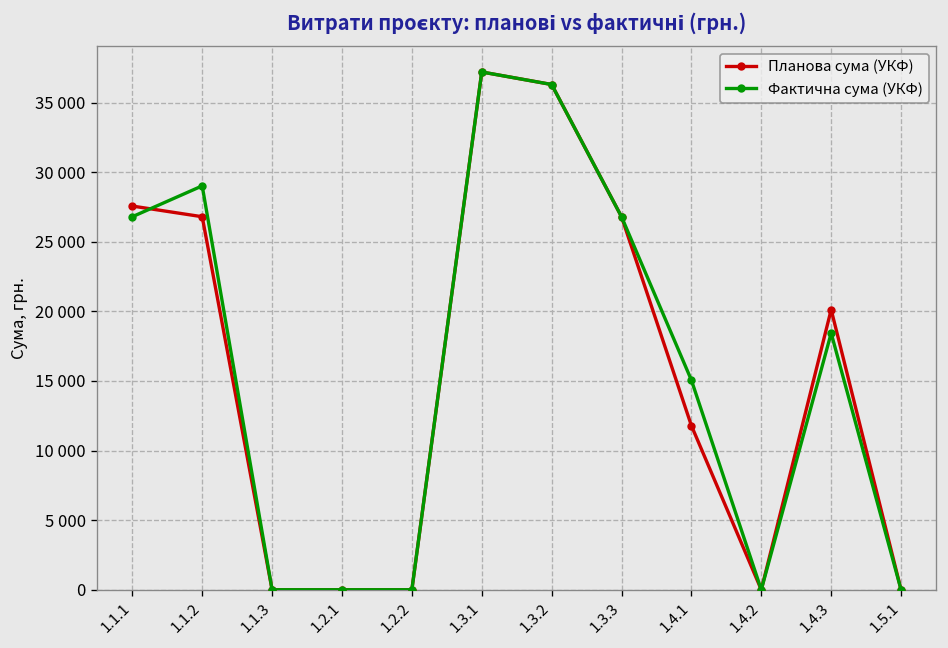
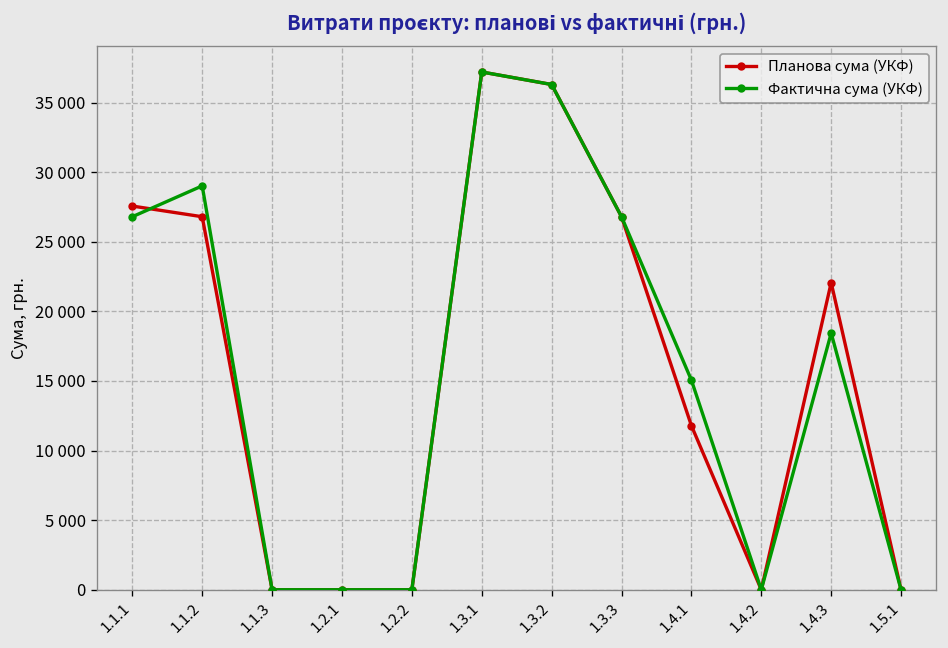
  {
    "Планова сума (УКФ)": {
      "1.1.1": 27600,
      "1.1.2": 26800,
      "1.4.1": 11800,
-     "1.4.3": 20100
+     "1.4.3": 22100
    },
    "Фактична сума (УКФ)": {
      "1.1.1": 26800,
      "1.1.2": 29000,
      "1.4.1": 15100,
      "1.4.3": 18400
    }
  }
